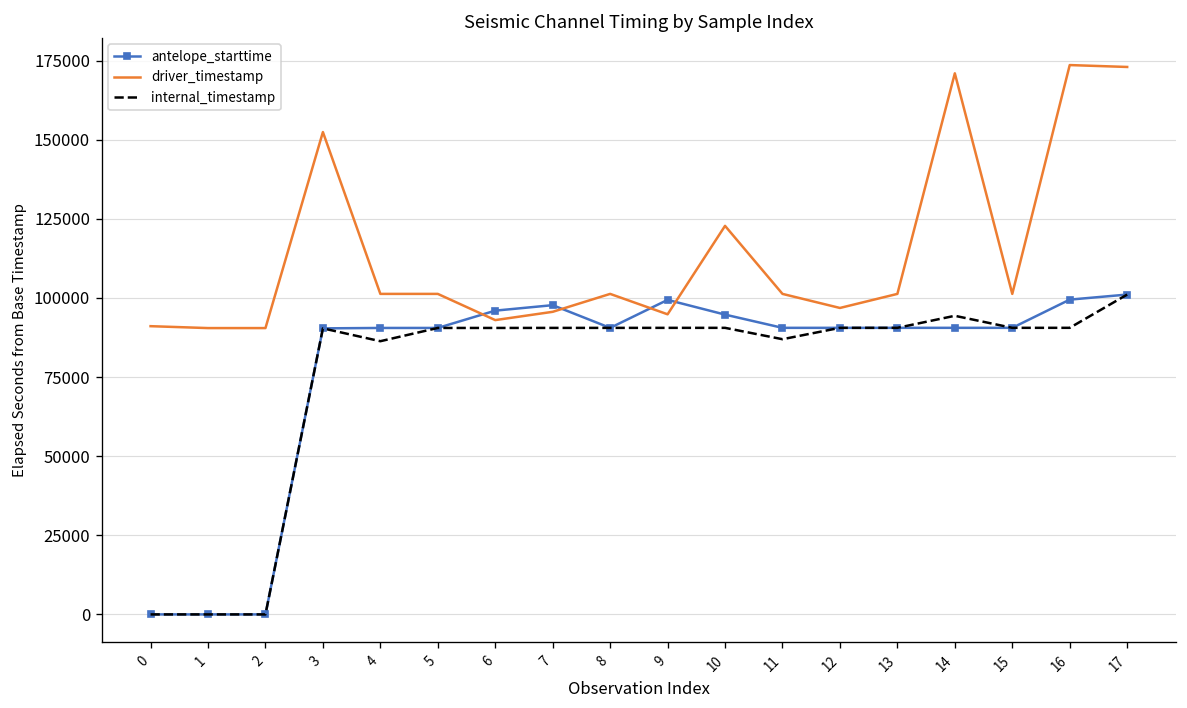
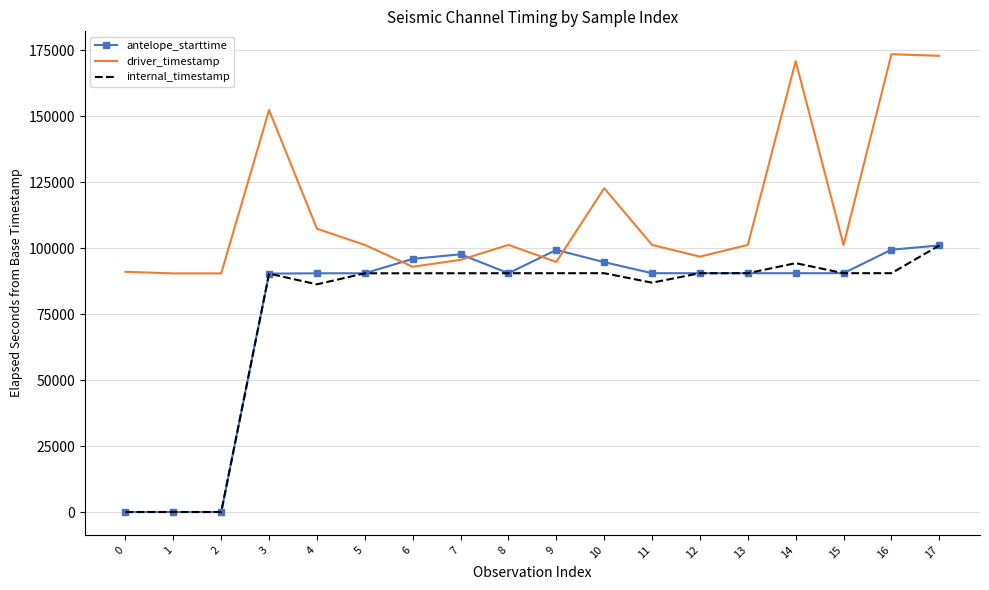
  {
    "antelope_starttime": {
      "4": 91000,
      "6": 96000,
      "7": 98000,
      "9": 99000,
      "10": 95000,
      "11": 91000,
      "14": 91000,
      "16": 99000
    },
    "driver_timestamp": {
      "0": 91000,
      "1": 90000,
      "2": 90000,
      "3": 152000,
-     "4": 101000,
+     "4": 107000,
      "5": 101000,
      "6": 93000,
      "7": 96000,
      "8": 101000,
      "9": 95000,
      "10": 123000,
      "11": 101000,
      "12": 97000,
      "13": 101000,
      "14": 171000,
      "15": 101000,
      "16": 174000,
      "17": 173000
    },
    "internal_timestamp": {
      "4": 86000,
      "6": 91000,
      "7": 91000,
      "9": 91000,
      "10": 91000,
      "11": 87000,
      "14": 94000,
      "16": 91000
    }
  }
